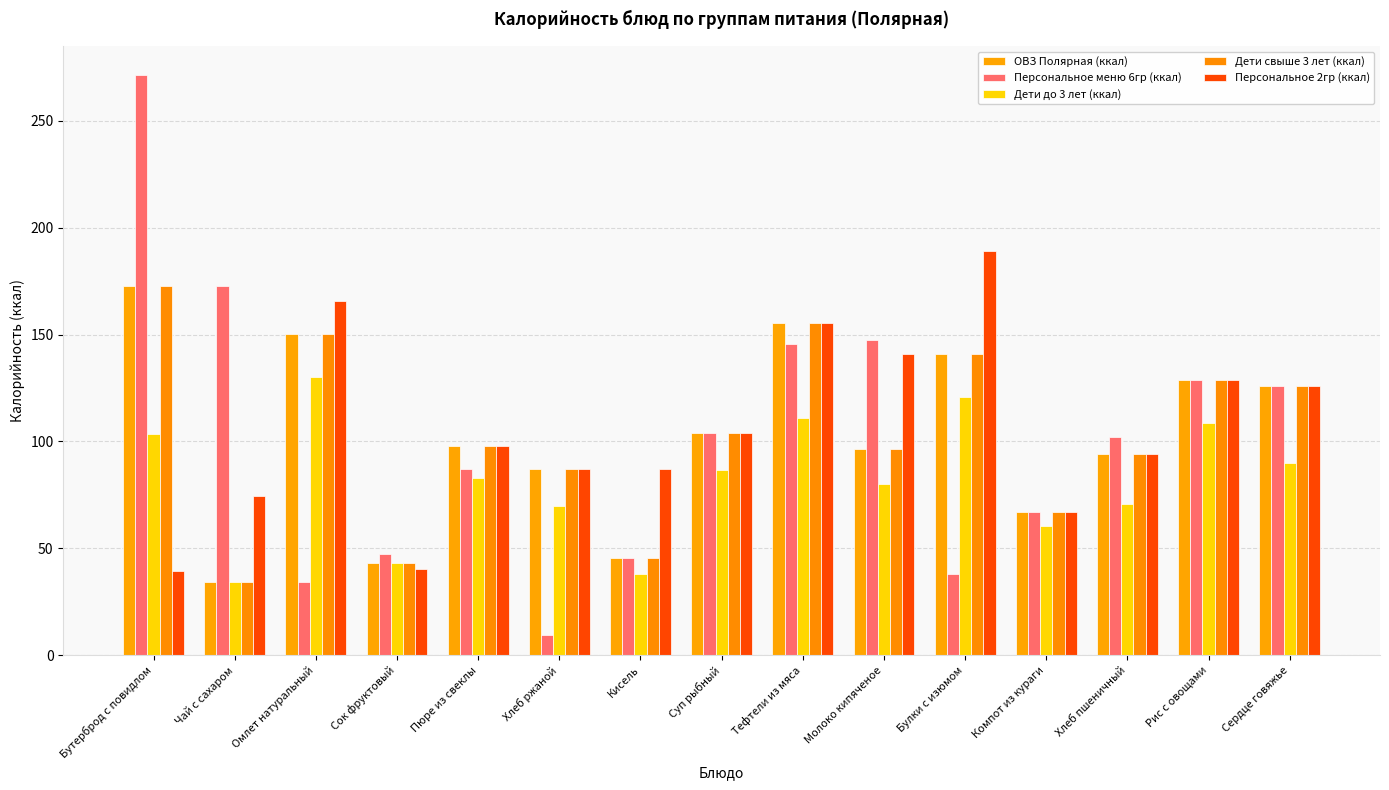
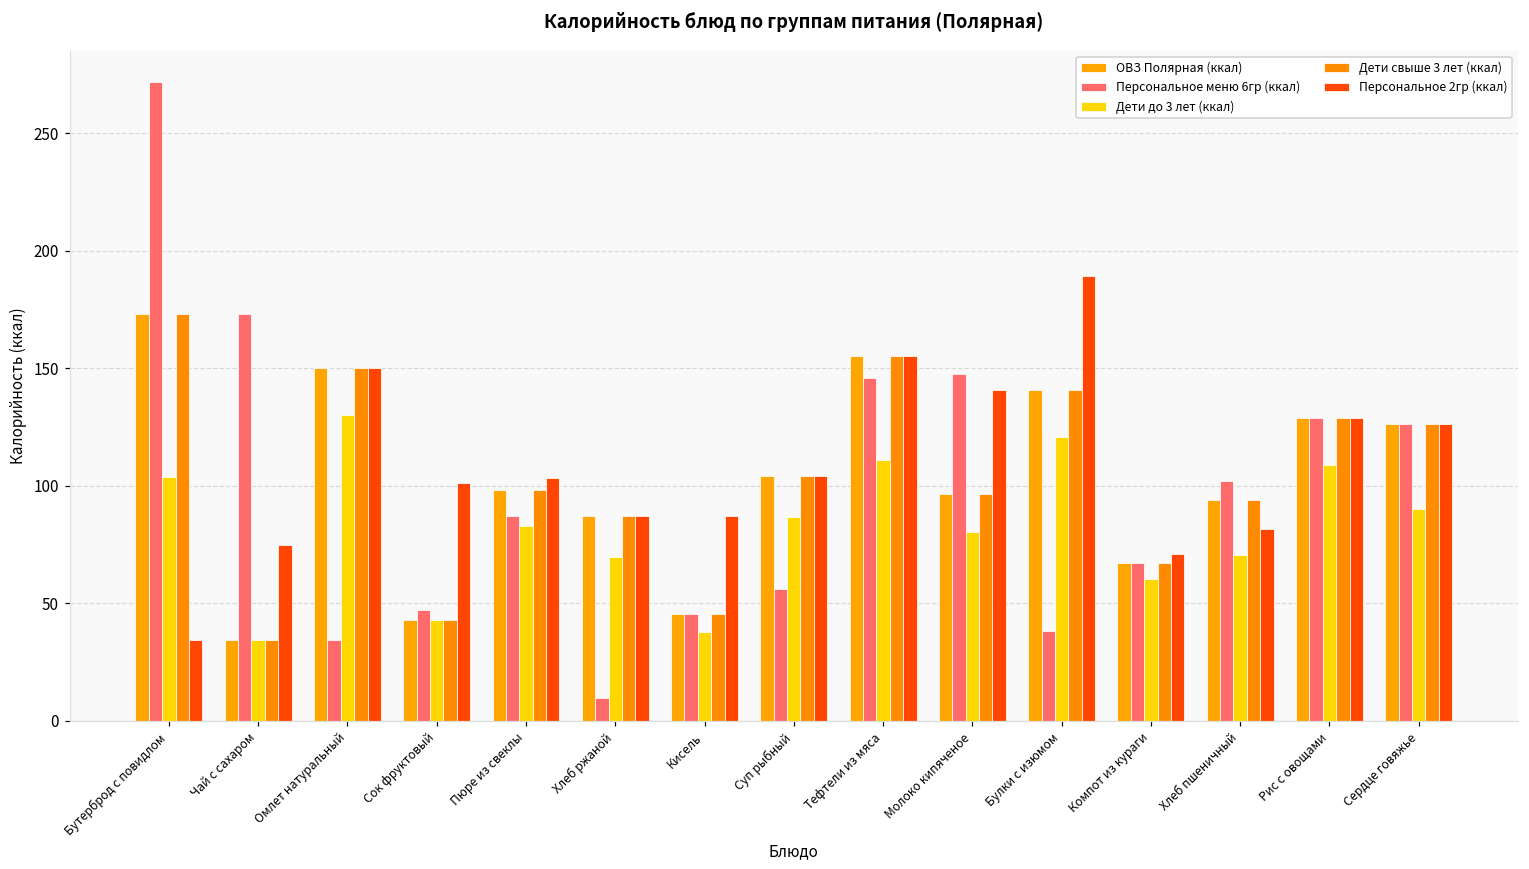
  {
    "Персональное меню 6гр (ккал)": {
      "Бутерброд с повидлом": 272,
      "Чай с сахаром": 173,
      "Омлет натуральный": 34,
      "Сок фруктовый": 47,
      "Пюре из свеклы": 87,
      "Хлеб ржаной": 9,
      "Кисель": 45,
-     "Суп рыбный": 104,
+     "Суп рыбный": 56,
      "Тефтели из мяса": 146,
      "Молоко кипяченое": 147,
      "Булки с изюмом": 38,
      "Компот из кураги": 67,
      "Хлеб пшеничный": 102,
      "Рис с овощами": 129,
      "Сердце говяжье": 126
    },
    "Персональное 2гр (ккал)": {
-     "Бутерброд с повидлом": 39,
+     "Бутерброд с повидлом": 34,
      "Чай с сахаром": 75,
-     "Омлет натуральный": 166,
-     "Сок фруктовый": 41,
-     "Пюре из свеклы": 98,
+     "Омлет натуральный": 150,
+     "Сок фруктовый": 101,
+     "Пюре из свеклы": 103,
      "Хлеб ржаной": 87,
      "Кисель": 87,
      "Суп рыбный": 104,
      "Тефтели из мяса": 155,
      "Молоко кипяченое": 141,
      "Булки с изюмом": 189,
-     "Компот из кураги": 67,
-     "Хлеб пшеничный": 94,
+     "Компот из кураги": 71,
+     "Хлеб пшеничный": 82,
      "Рис с овощами": 129,
      "Сердце говяжье": 126
    }
  }
